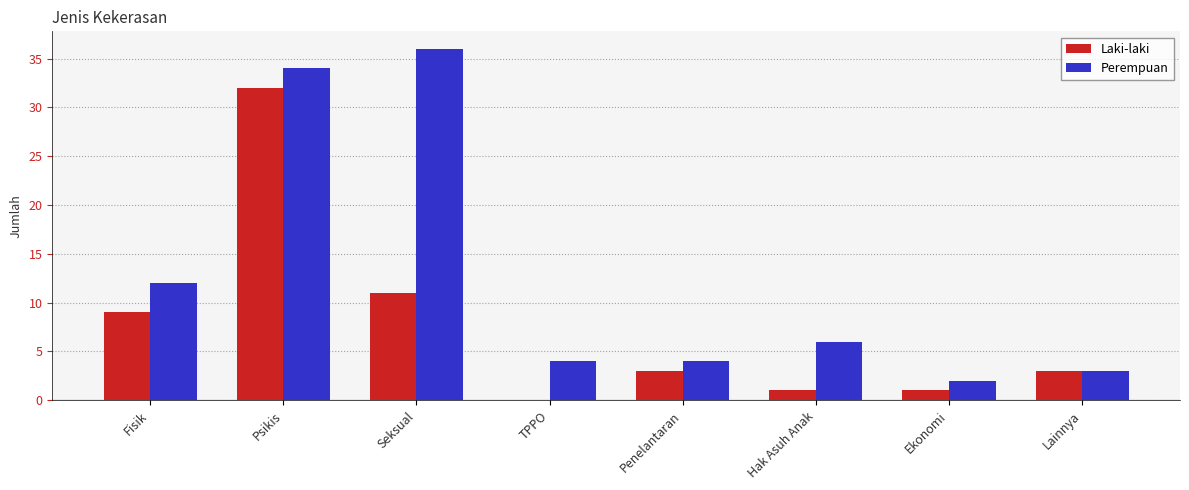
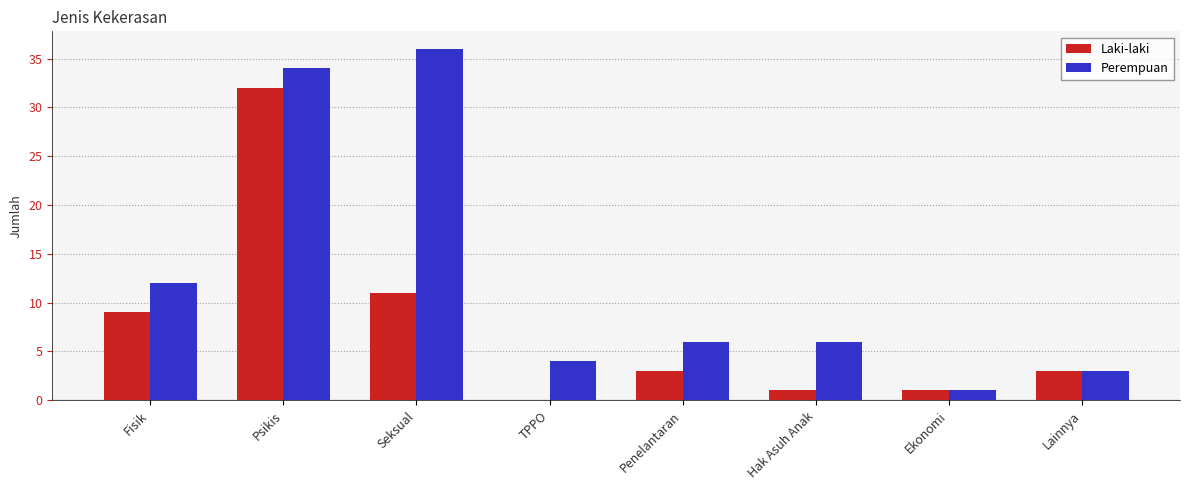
  {
    "Laki-laki": {
      "Fisik": 9,
      "Psikis": 32,
      "Seksual": 11,
      "TPPO": 0,
      "Penelantaran": 3,
      "Hak Asuh Anak": 1,
      "Ekonomi": 1,
      "Lainnya": 3
    },
    "Perempuan": {
      "Fisik": 12,
      "Psikis": 34,
      "Seksual": 36,
      "TPPO": 4,
-     "Penelantaran": 4,
+     "Penelantaran": 6,
      "Hak Asuh Anak": 6,
-     "Ekonomi": 2,
+     "Ekonomi": 1,
      "Lainnya": 3
    }
  }
